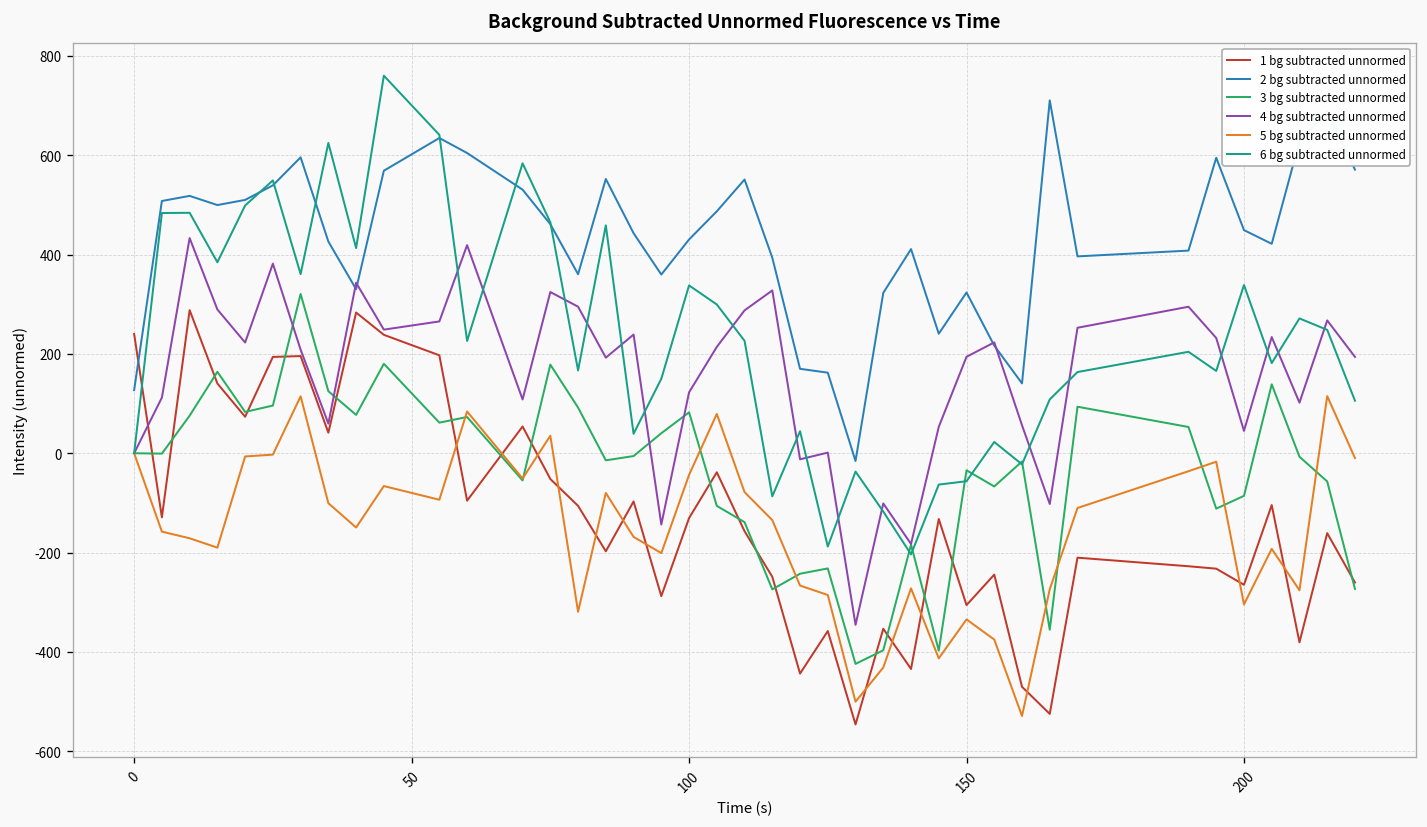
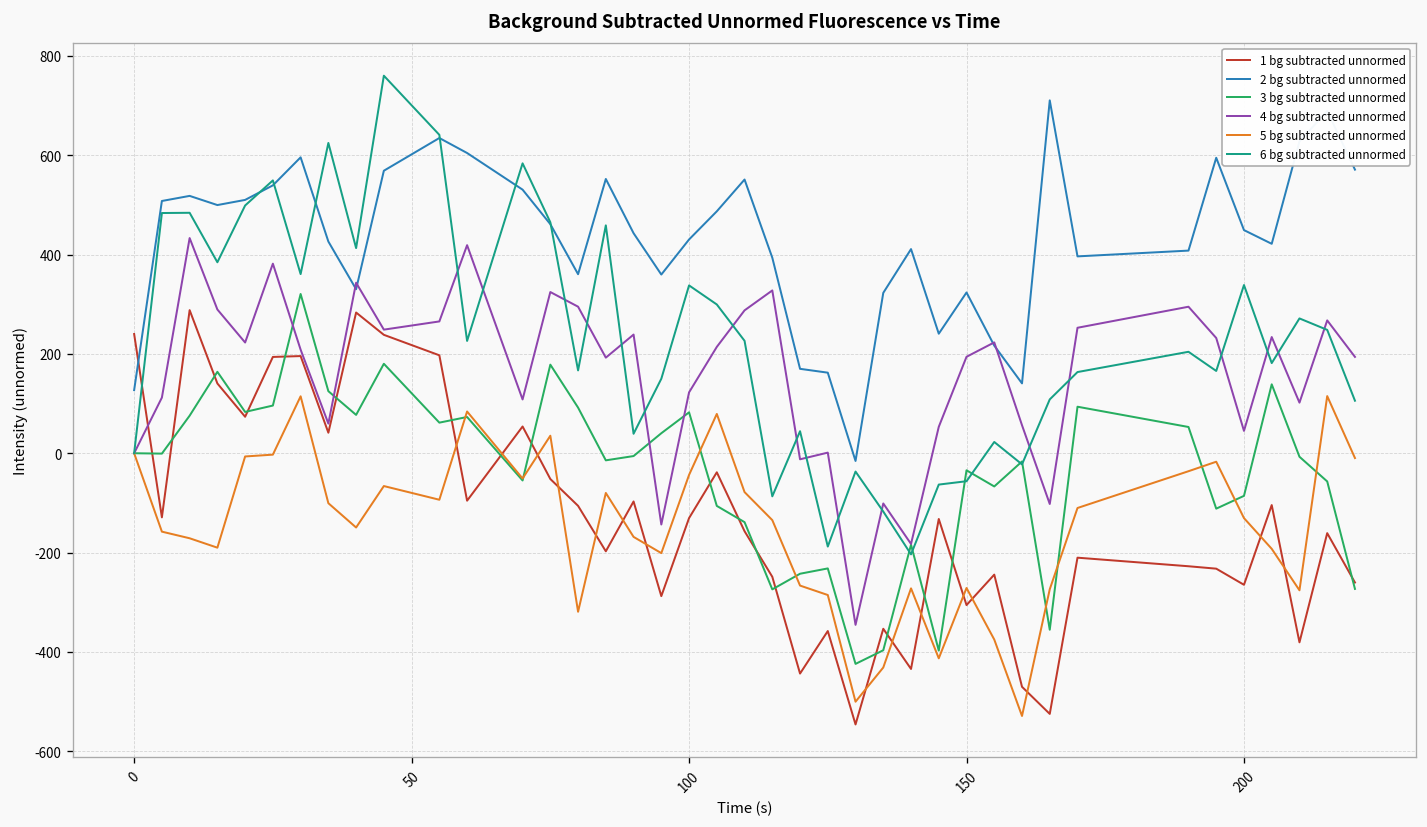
  {
    "1 bg subtracted unnormed": {
      "0": 240,
      "100": -130,
      "150": -310,
      "200": -260
    },
    "2 bg subtracted unnormed": {
      "0": 130,
      "100": 430,
      "150": 320,
      "200": 450
    },
    "4 bg subtracted unnormed": {
      "100": 120,
      "150": 190,
      "200": 50
    },
    "5 bg subtracted unnormed": {
      "100": -40,
-     "150": -330,
-     "200": -300
+     "150": -270,
+     "200": -130
    }
  }
